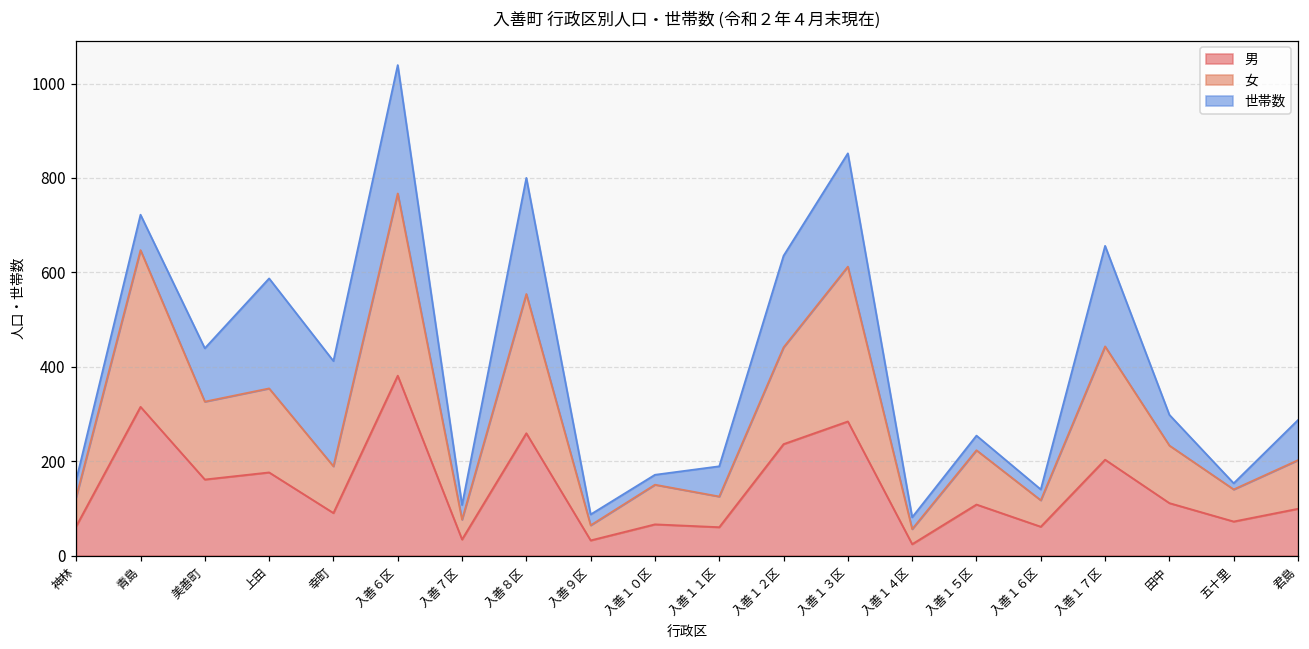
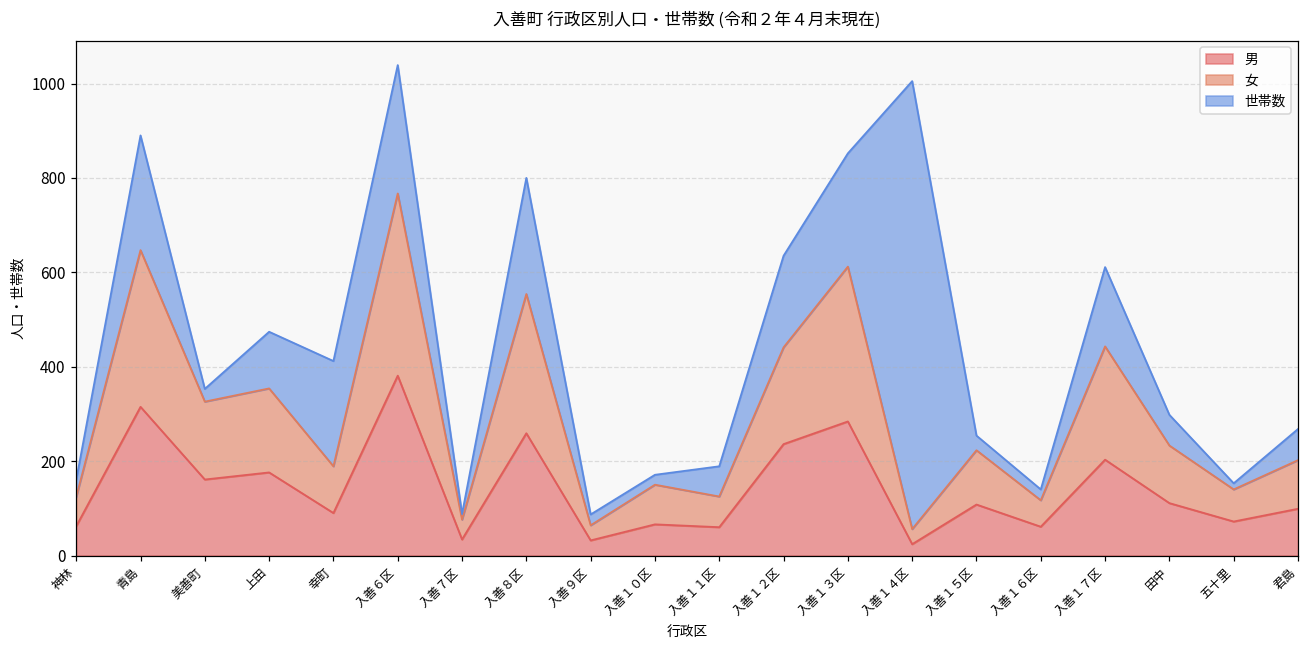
  {
    "世帯数": {
      "神林": 40,
-     "青島": 80,
-     "美善町": 110,
-     "上田": 230,
+     "青島": 240,
+     "美善町": 30,
+     "上田": 120,
      "幸町": 220,
      "入善６区": 270,
-     "入善７区": 30,
+     "入善７区": 10,
      "入善８区": 250,
      "入善９区": 20,
      "入善１０区": 20,
      "入善１１区": 60,
      "入善１２区": 190,
      "入善１３区": 240,
-     "入善１４区": 30,
+     "入善１４区": 950,
      "入善１５区": 30,
      "入善１６区": 20,
-     "入善１７区": 210,
+     "入善１７区": 170,
      "田中": 70,
      "五十里": 10,
-     "君島": 90
+     "君島": 70
    }
  }
